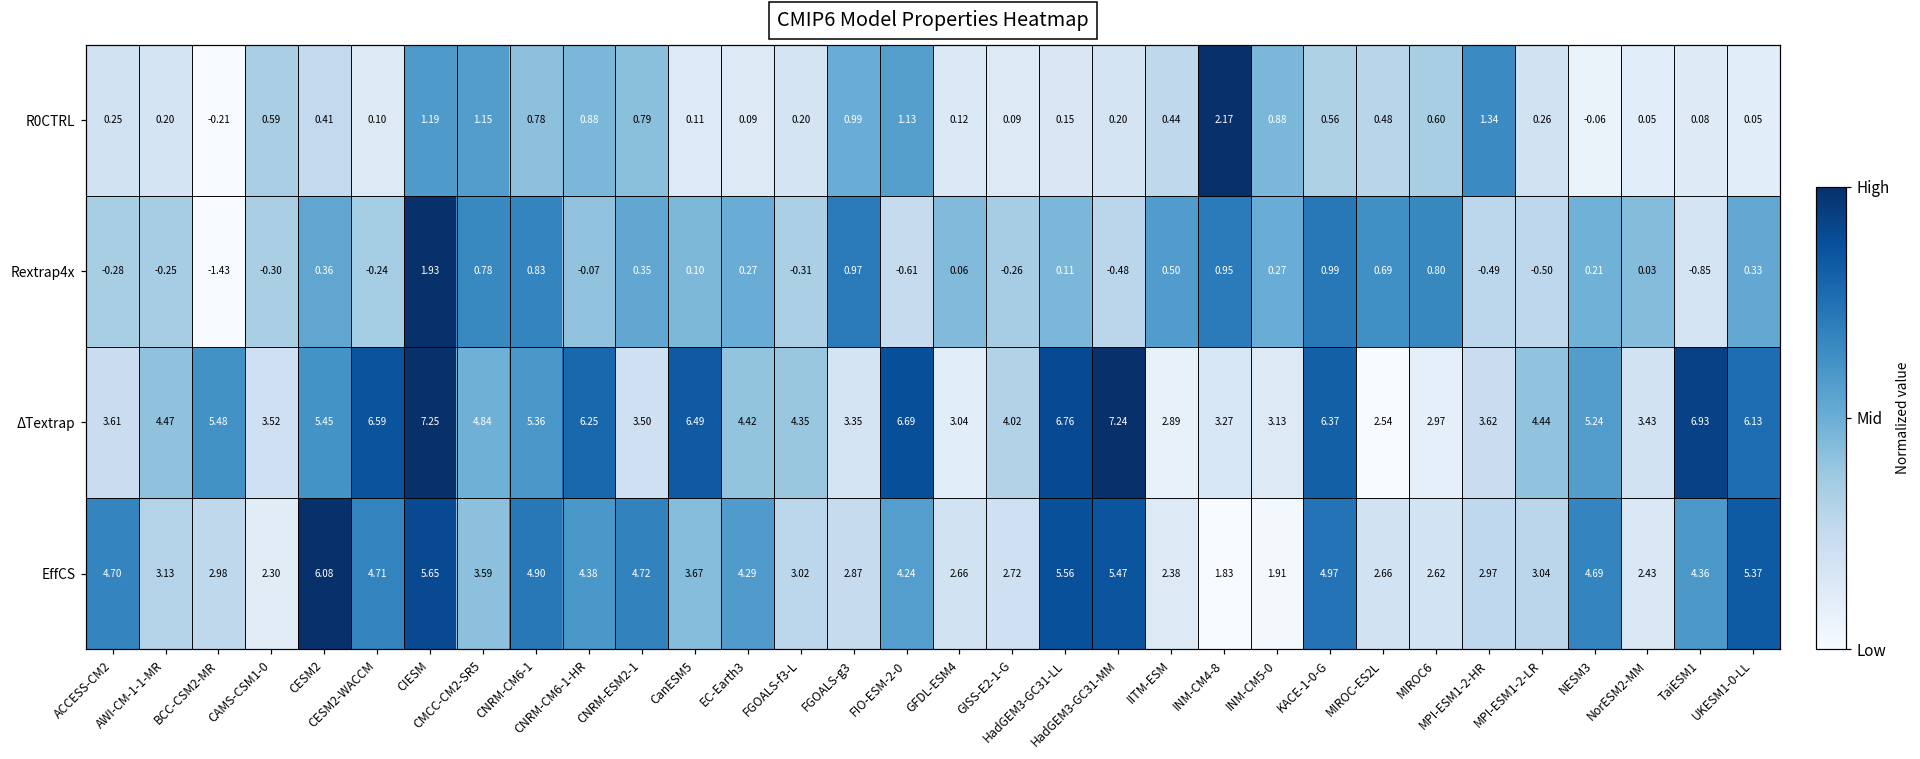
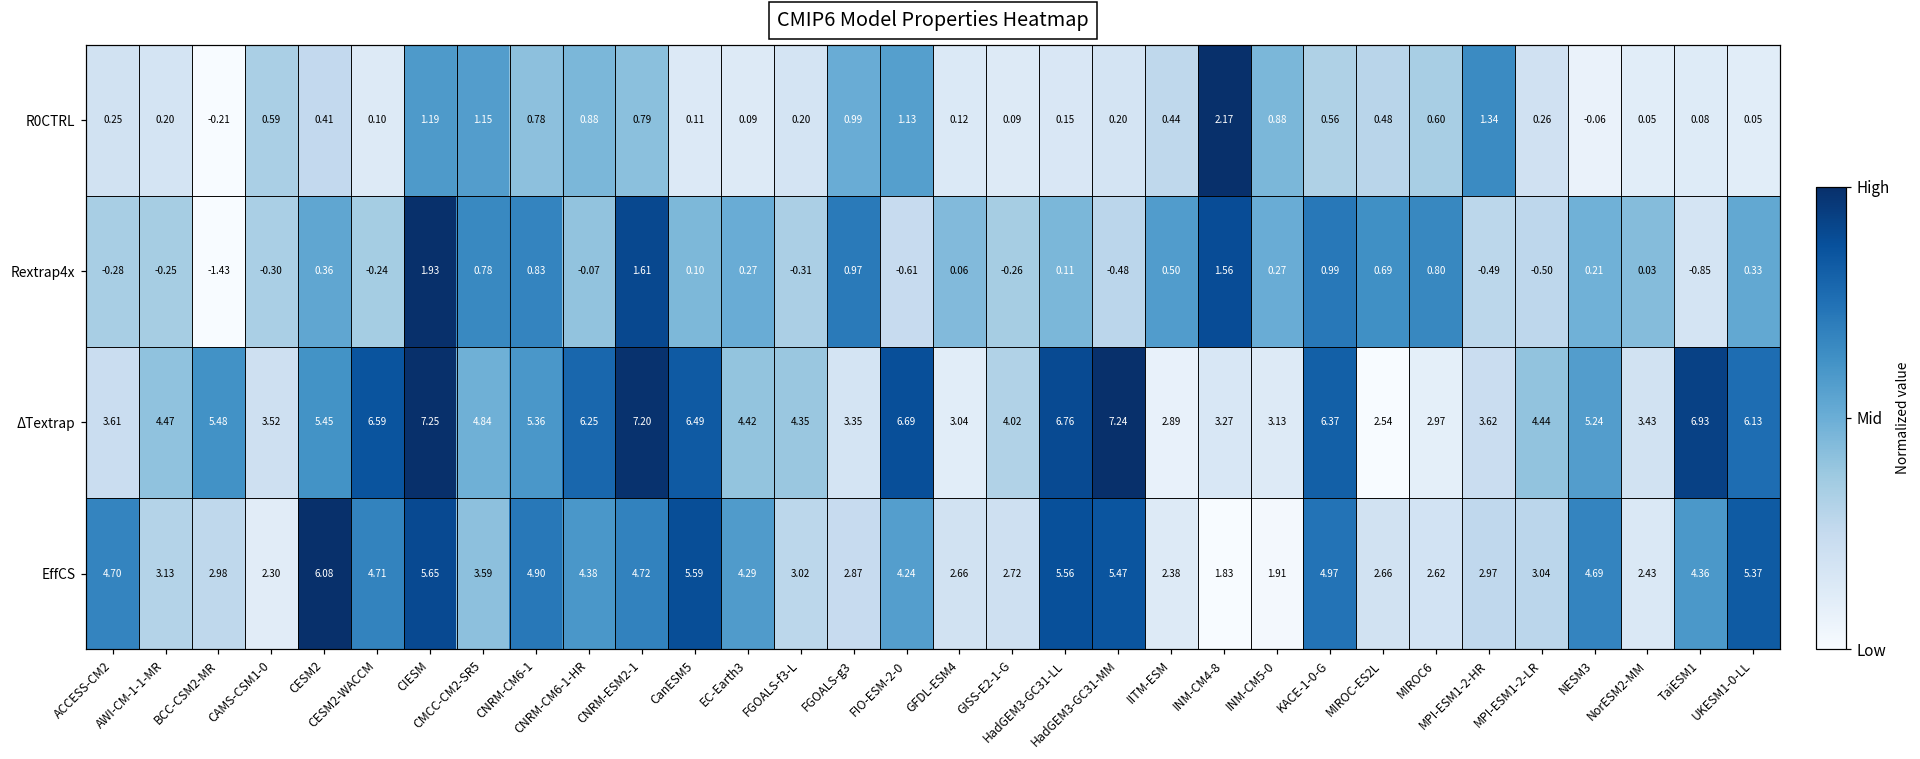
  {
    "R0CTRL": {
      "ACCESS-CM2": 0.25,
      "AWI-CM-1-1-MR": 0.20,
      "BCC-CSM2-MR": -0.21,
      "CAMS-CSM1-0": 0.59,
      "CESM2": 0.41,
      "CESM2-WACCM": 0.10,
      "CIESM": 1.19,
      "CMCC-CM2-SR5": 1.15,
      "CNRM-CM6-1": 0.78,
      "CNRM-CM6-1-HR": 0.88,
      "CNRM-ESM2-1": 0.79,
      "CanESM5": 0.11,
      "EC-Earth3": 0.09,
      "FGOALS-f3-L": 0.20,
      "FGOALS-g3": 0.99,
      "FIO-ESM-2-0": 1.13,
      "GFDL-ESM4": 0.12,
      "GISS-E2-1-G": 0.09,
      "HadGEM3-GC31-LL": 0.15,
      "HadGEM3-GC31-MM": 0.20,
      "IITM-ESM": 0.44,
      "INM-CM4-8": 2.17,
      "INM-CM5-0": 0.88,
      "KACE-1-0-G": 0.56,
      "MIROC-ES2L": 0.48,
      "MIROC6": 0.60,
      "MPI-ESM1-2-HR": 1.34,
      "MPI-ESM1-2-LR": 0.26,
      "NESM3": -0.06,
      "NorESM2-MM": 0.05,
      "TaiESM1": 0.08,
      "UKESM1-0-LL": 0.05
    },
    "Rextrap4x": {
      "ACCESS-CM2": -0.28,
      "AWI-CM-1-1-MR": -0.25,
      "BCC-CSM2-MR": -1.43,
      "CAMS-CSM1-0": -0.30,
      "CESM2": 0.36,
      "CESM2-WACCM": -0.24,
      "CIESM": 1.93,
      "CMCC-CM2-SR5": 0.78,
      "CNRM-CM6-1": 0.83,
      "CNRM-CM6-1-HR": -0.07,
-     "CNRM-ESM2-1": 0.35,
+     "CNRM-ESM2-1": 1.61,
      "CanESM5": 0.10,
      "EC-Earth3": 0.27,
      "FGOALS-f3-L": -0.31,
      "FGOALS-g3": 0.97,
      "FIO-ESM-2-0": -0.61,
      "GFDL-ESM4": 0.06,
      "GISS-E2-1-G": -0.26,
      "HadGEM3-GC31-LL": 0.11,
      "HadGEM3-GC31-MM": -0.48,
      "IITM-ESM": 0.50,
-     "INM-CM4-8": 0.95,
+     "INM-CM4-8": 1.56,
      "INM-CM5-0": 0.27,
      "KACE-1-0-G": 0.99,
      "MIROC-ES2L": 0.69,
      "MIROC6": 0.80,
      "MPI-ESM1-2-HR": -0.49,
      "MPI-ESM1-2-LR": -0.50,
      "NESM3": 0.21,
      "NorESM2-MM": 0.03,
      "TaiESM1": -0.85,
      "UKESM1-0-LL": 0.33
    },
    "ΔTextrap": {
      "ACCESS-CM2": 3.61,
      "AWI-CM-1-1-MR": 4.47,
      "BCC-CSM2-MR": 5.48,
      "CAMS-CSM1-0": 3.52,
      "CESM2": 5.45,
      "CESM2-WACCM": 6.59,
      "CIESM": 7.25,
      "CMCC-CM2-SR5": 4.84,
      "CNRM-CM6-1": 5.36,
      "CNRM-CM6-1-HR": 6.25,
-     "CNRM-ESM2-1": 3.50,
+     "CNRM-ESM2-1": 7.20,
      "CanESM5": 6.49,
      "EC-Earth3": 4.42,
      "FGOALS-f3-L": 4.35,
      "FGOALS-g3": 3.35,
      "FIO-ESM-2-0": 6.69,
      "GFDL-ESM4": 3.04,
      "GISS-E2-1-G": 4.02,
      "HadGEM3-GC31-LL": 6.76,
      "HadGEM3-GC31-MM": 7.24,
      "IITM-ESM": 2.89,
      "INM-CM4-8": 3.27,
      "INM-CM5-0": 3.13,
      "KACE-1-0-G": 6.37,
      "MIROC-ES2L": 2.54,
      "MIROC6": 2.97,
      "MPI-ESM1-2-HR": 3.62,
      "MPI-ESM1-2-LR": 4.44,
      "NESM3": 5.24,
      "NorESM2-MM": 3.43,
      "TaiESM1": 6.93,
      "UKESM1-0-LL": 6.13
    },
    "EffCS": {
      "ACCESS-CM2": 4.70,
      "AWI-CM-1-1-MR": 3.13,
      "BCC-CSM2-MR": 2.98,
      "CAMS-CSM1-0": 2.30,
      "CESM2": 6.08,
      "CESM2-WACCM": 4.71,
      "CIESM": 5.65,
      "CMCC-CM2-SR5": 3.59,
      "CNRM-CM6-1": 4.90,
      "CNRM-CM6-1-HR": 4.38,
      "CNRM-ESM2-1": 4.72,
-     "CanESM5": 3.67,
+     "CanESM5": 5.59,
      "EC-Earth3": 4.29,
      "FGOALS-f3-L": 3.02,
      "FGOALS-g3": 2.87,
      "FIO-ESM-2-0": 4.24,
      "GFDL-ESM4": 2.66,
      "GISS-E2-1-G": 2.72,
      "HadGEM3-GC31-LL": 5.56,
      "HadGEM3-GC31-MM": 5.47,
      "IITM-ESM": 2.38,
      "INM-CM4-8": 1.83,
      "INM-CM5-0": 1.91,
      "KACE-1-0-G": 4.97,
      "MIROC-ES2L": 2.66,
      "MIROC6": 2.62,
      "MPI-ESM1-2-HR": 2.97,
      "MPI-ESM1-2-LR": 3.04,
      "NESM3": 4.69,
      "NorESM2-MM": 2.43,
      "TaiESM1": 4.36,
      "UKESM1-0-LL": 5.37
    }
  }
